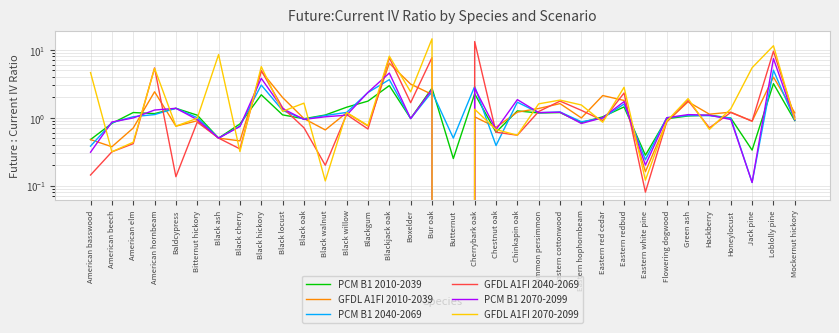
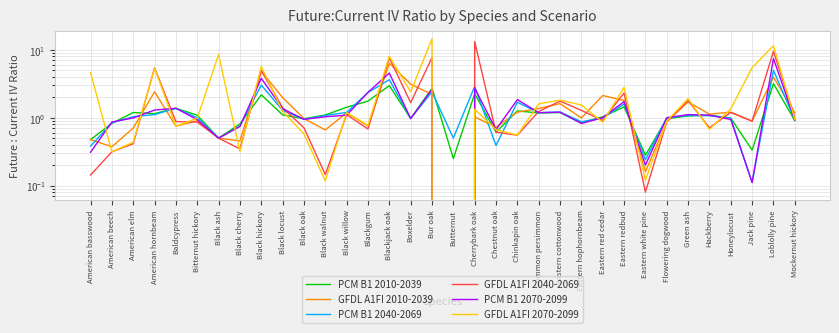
  {
    "PCM B1 2010-2039": {
      "American elm": 1.2,
      "Black hickory": 2.2,
      "Black locust": 1.1,
      "Black willow": 1.4,
      "Blackgum": 1.8,
      "Blackjack oak": 3,
      "Butternut": 0.25,
      "Cherrybark oak": 2.3,
      "Eastern redbud": 1.4,
      "Eastern white pine": 0.28,
      "Jack pine": 0.3,
      "Loblolly pine": 3
    },
    "GFDL A1FI 2010-2039": {
      "American beech": 0.4,
      "American elm": 0.7,
      "American hornbeam": 2.4,
      "Black cherry": 0.5,
      "Black locust": 2.0,
      "Black walnut": 0.7,
      "Blackjack oak": 6,
      "Boxelder": 3,
      "Bur oak": 2.2,
      "Cherrybark oak": 1.0,
      "Common persimmon": 1.4,
      "Eastern hophornbeam": 1.0,
      "Eastern red cedar": 2.1,
      "Eastern white pine": 0.16,
      "Loblolly pine": 4,
      "Mockernut hickory": 1.2
    },
    "PCM B1 2040-2069": {
      "American basswood": 0.4,
      "Black hickory": 3,
      "Blackjack oak": 4,
      "Butternut": 0.5,
      "Chestnut oak": 0.4,
      "Chinkapin oak": 1.7,
      "Eastern white pine": 0.24,
      "Loblolly pine": 5
    },
    "GFDL A1FI 2040-2069": {
      "American basswood": 0.14,
-     "Baldcypress": 0.14,
+     "Baldcypress": 0.9,
      "Black cherry": 0.3,
      "Black oak": 0.7,
-     "Black walnut": 0.20,
+     "Black walnut": 0.15,
      "Blackgum": 0.7,
      "Boxelder": 1.7,
      "Bur oak": 8,
      "Cherrybark oak": 13,
      "Eastern hophornbeam": 1.3,
      "Eastern redbud": 2.3,
      "Eastern white pine": 0.08,
      "Loblolly pine": 10
    },
    "PCM B1 2070-2099": {
      "American basswood": 0.3,
      "American hornbeam": 1.3,
      "Black hickory": 4,
      "Blackjack oak": 5,
      "Chinkapin oak": 1.8,
      "Eastern white pine": 0.20,
      "Loblolly pine": 7
    },
    "GFDL A1FI 2070-2099": {
      "American basswood": 5,
      "Black ash": 9,
      "Black cherry": 0.3,
      "Black hickory": 6,
-     "Black oak": 1.6,
+     "Black oak": 0.6,
      "Black walnut": 0.12,
      "Boxelder": 2.4,
      "Bur oak": 15,
      "Cherrybark oak": 1.3,
      "Common persimmon": 1.6,
      "Eastern hophornbeam": 1.5,
      "Eastern redbud": 2.8,
      "Eastern white pine": 0.12,
      "Honeylocust": 1.3,
      "Jack pine": 5,
      "Loblolly pine": 11
    }
  }
